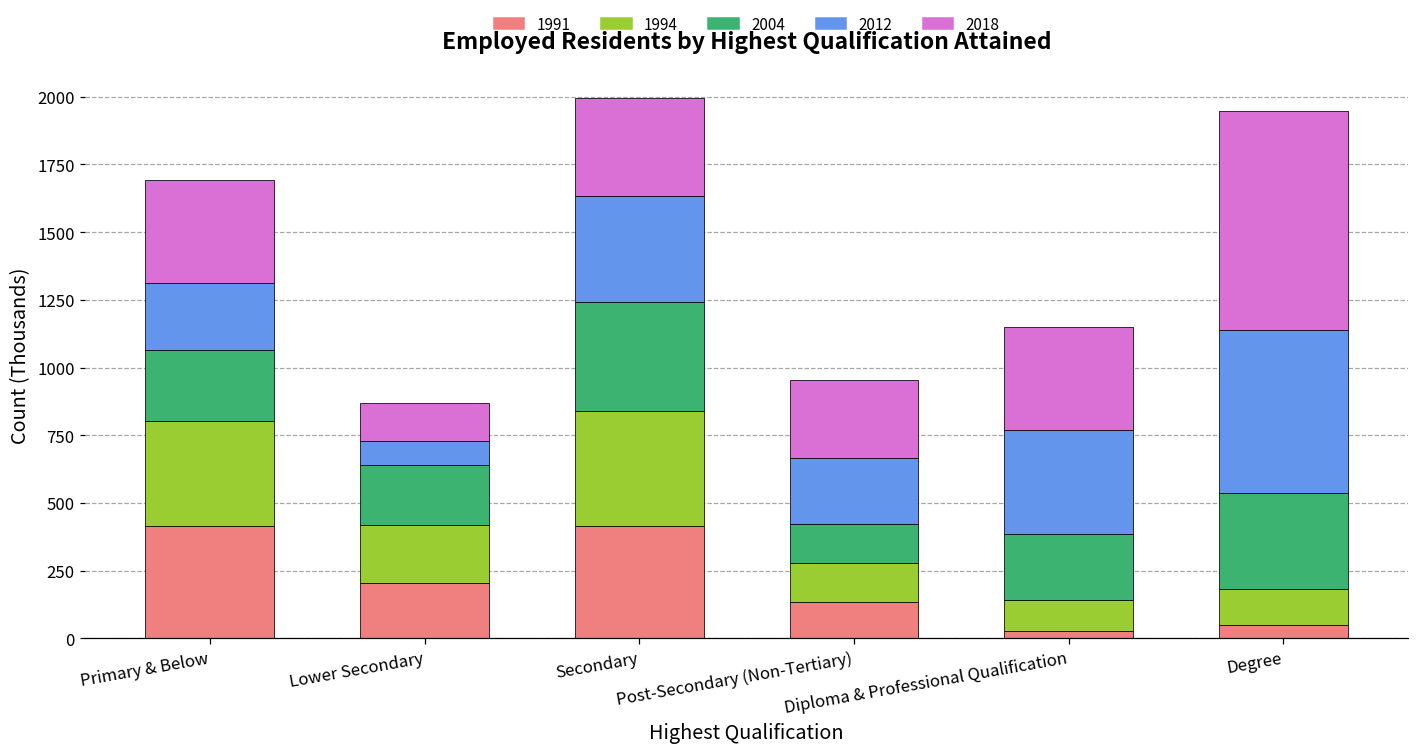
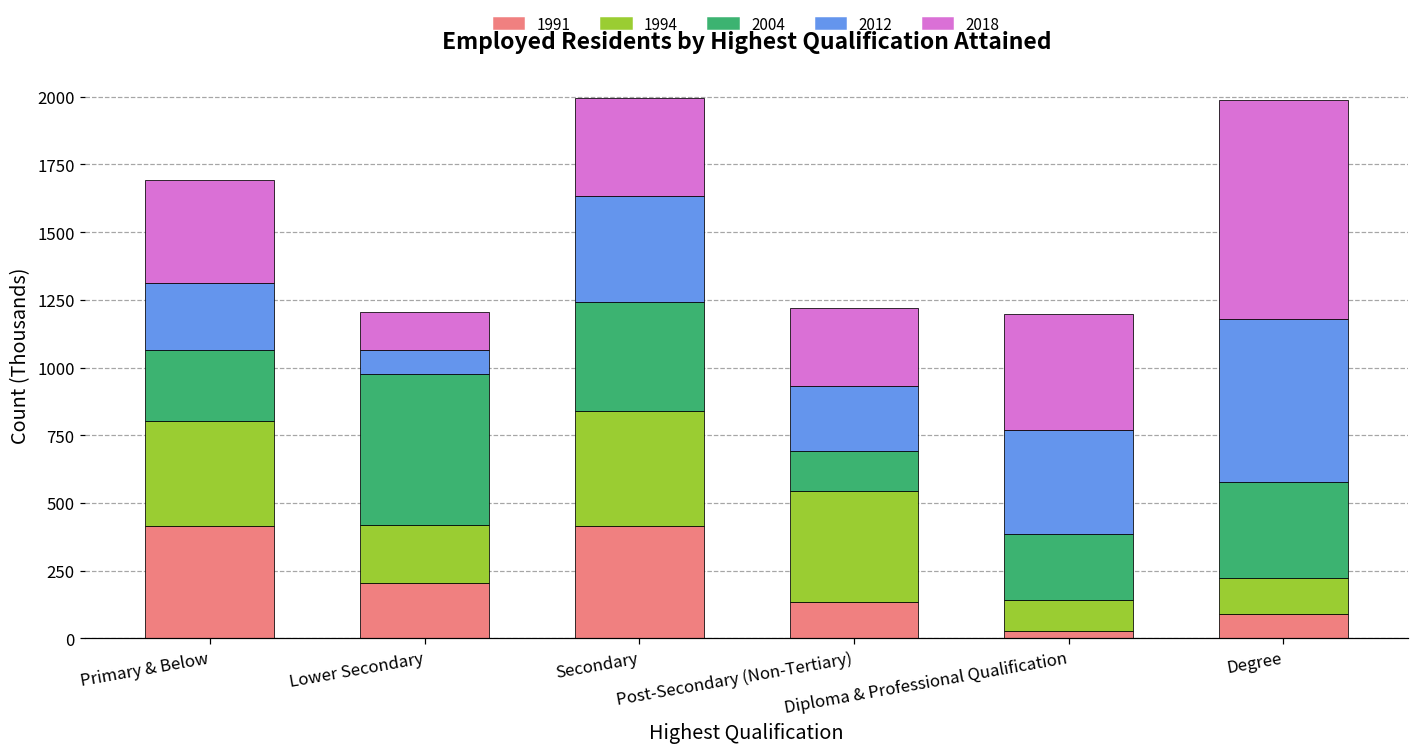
  {
    "1991": {
      "Primary & Below": 420,
      "Lower Secondary": 210,
      "Secondary": 410,
      "Post-Secondary (Non-Tertiary)": 140,
      "Diploma & Professional Qualification": 30,
-     "Degree": 50
+     "Degree": 90
    },
    "1994": {
      "Primary & Below": 390,
      "Lower Secondary": 210,
      "Secondary": 430,
-     "Post-Secondary (Non-Tertiary)": 140,
+     "Post-Secondary (Non-Tertiary)": 410,
      "Diploma & Professional Qualification": 120,
      "Degree": 130
    },
    "2004": {
      "Primary & Below": 260,
-     "Lower Secondary": 220,
+     "Lower Secondary": 560,
      "Secondary": 400,
      "Post-Secondary (Non-Tertiary)": 150,
      "Diploma & Professional Qualification": 240,
      "Degree": 350
    },
    "2012": {
      "Primary & Below": 250,
      "Lower Secondary": 90,
      "Secondary": 390,
      "Post-Secondary (Non-Tertiary)": 240,
      "Diploma & Professional Qualification": 380,
      "Degree": 600
    },
    "2018": {
      "Primary & Below": 380,
      "Lower Secondary": 140,
      "Secondary": 360,
      "Post-Secondary (Non-Tertiary)": 290,
-     "Diploma & Professional Qualification": 380,
+     "Diploma & Professional Qualification": 430,
      "Degree": 810
    }
  }
